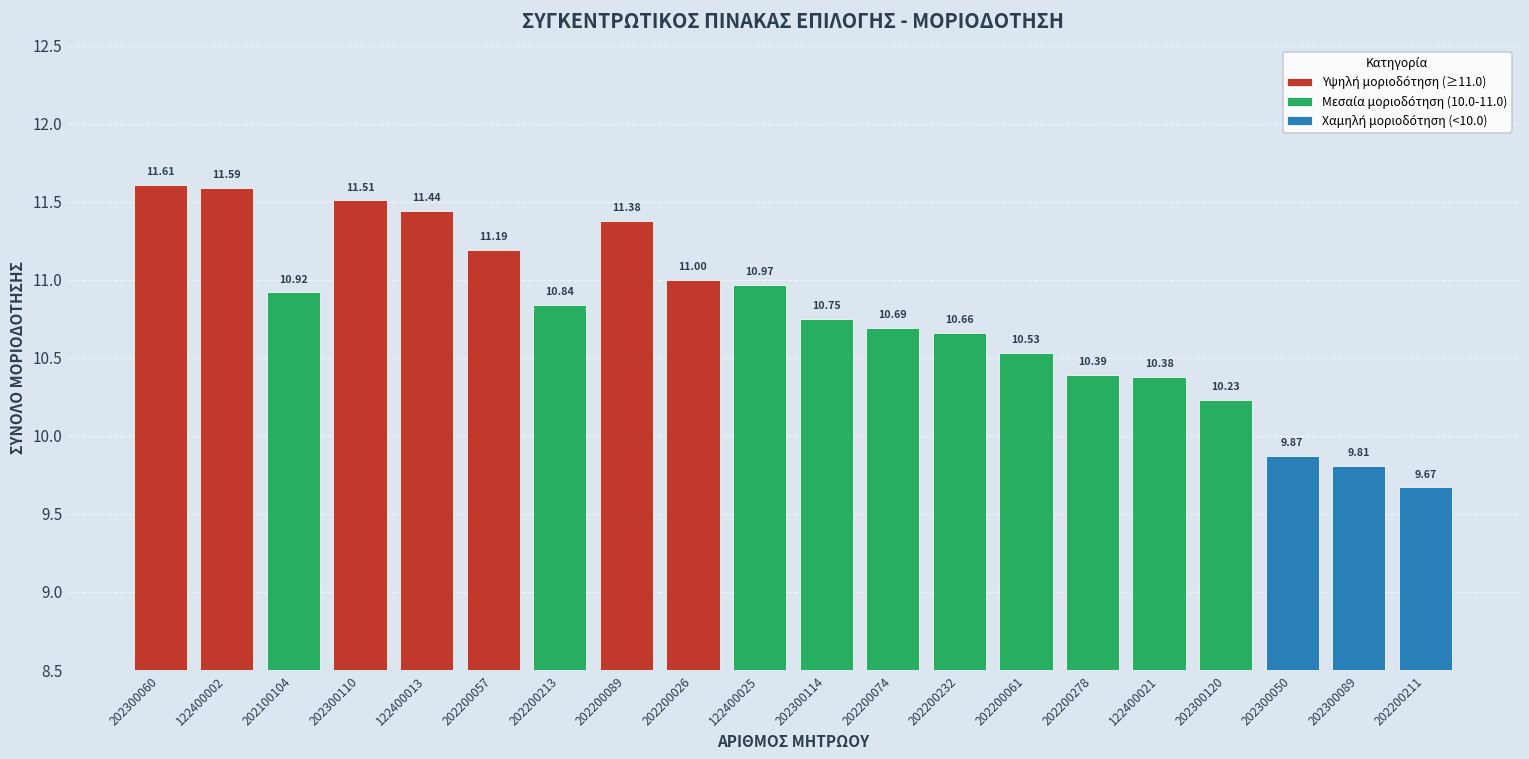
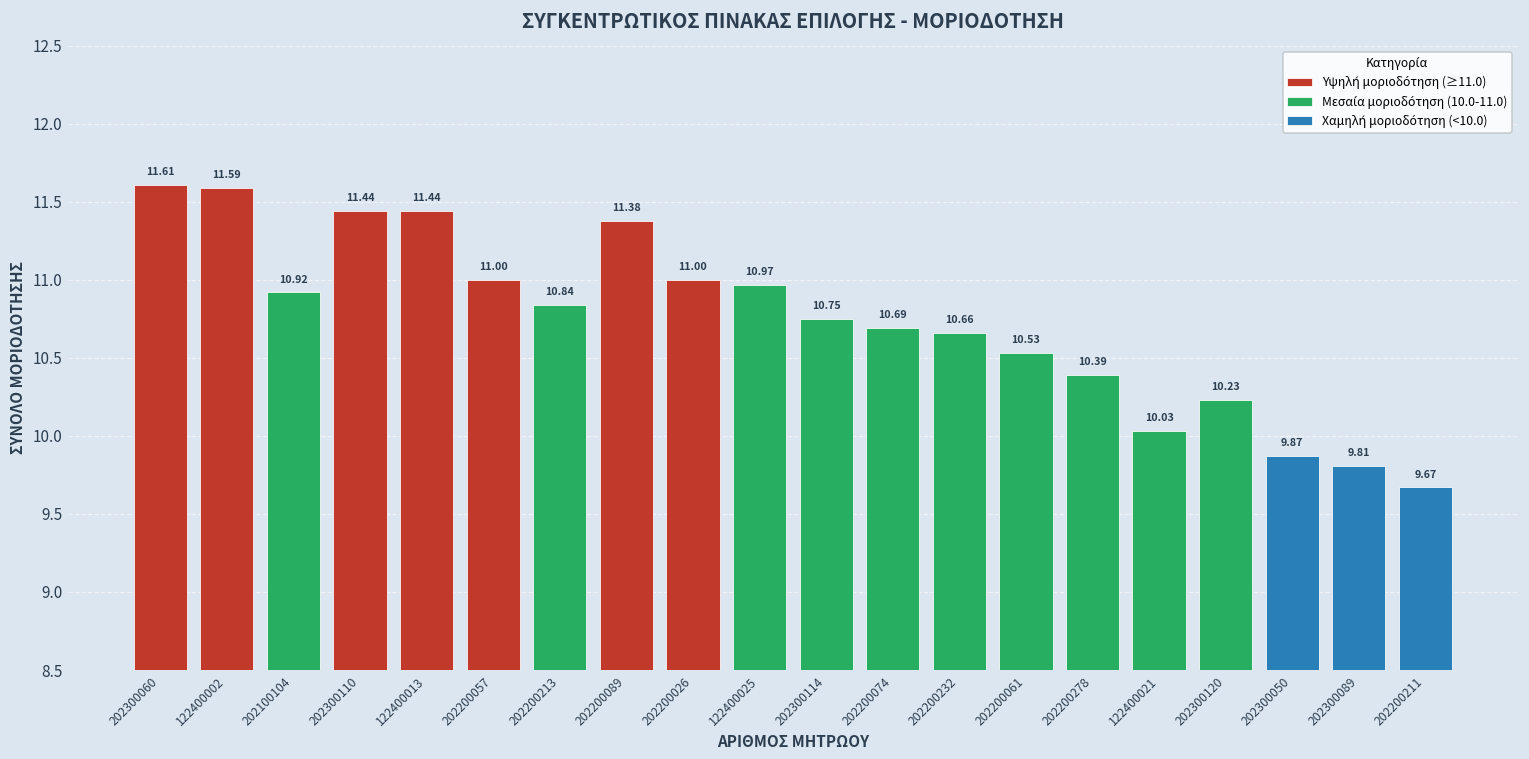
  {
    "Υψηλή μοριοδότηση (≥11.0)": {
      "202300060": 11.61,
      "122400002": 11.59,
-     "202300110": 11.51,
+     "202300110": 11.44,
      "122400013": 11.44,
-     "202200057": 11.19,
+     "202200057": 11.00,
      "202200089": 11.38,
      "202200026": 11.00
    },
    "Μεσαία μοριοδότηση (10.0-11.0)": {
      "202100104": 10.92,
      "202200213": 10.84,
      "122400025": 10.97,
      "202300114": 10.75,
      "202200074": 10.69,
      "202200232": 10.66,
      "202200061": 10.53,
      "202200278": 10.39,
-     "122400021": 10.38,
+     "122400021": 10.03,
      "202300120": 10.23
    },
    "Χαμηλή μοριοδότηση (<10.0)": {
      "202300050": 9.87,
      "202300089": 9.81,
      "202200211": 9.67
    }
  }
